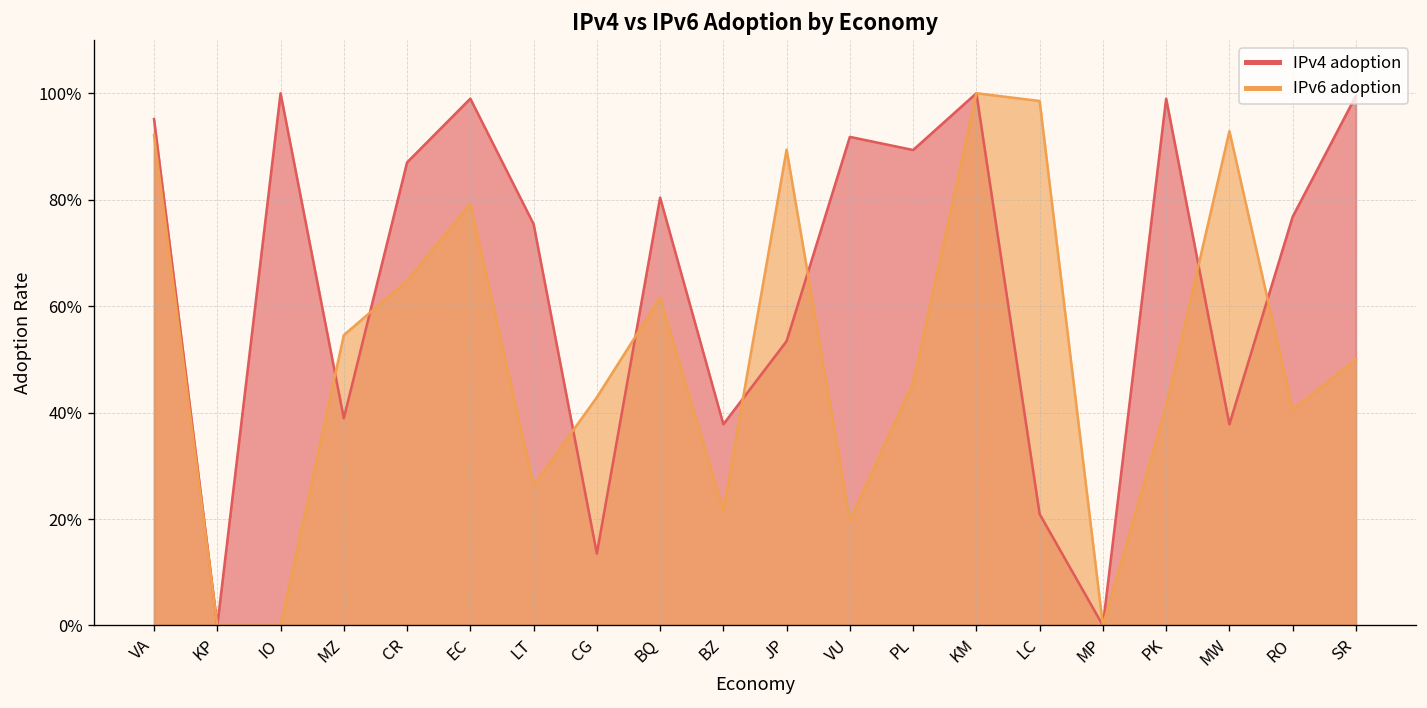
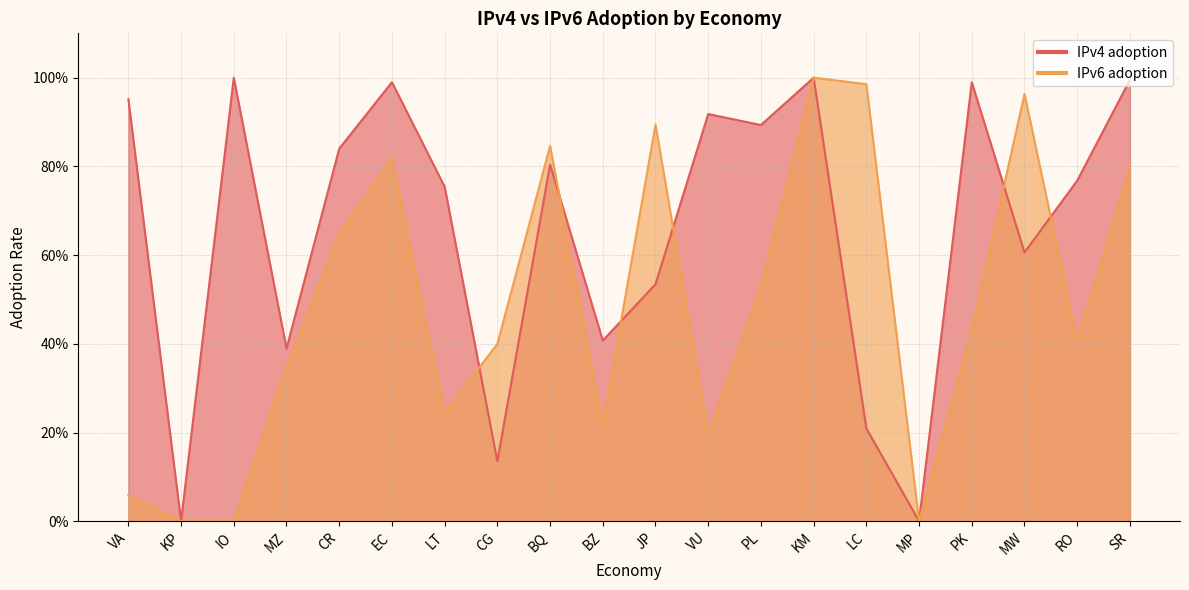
  {
    "IPv4 adoption": {
      "VA": "95%",
      "IO": "100%",
      "MZ": "39%",
-     "CR": "87%",
+     "CR": "84%",
      "EC": "99%",
      "LT": "75%",
      "CG": "14%",
      "BQ": "80%",
-     "BZ": "38%",
+     "BZ": "41%",
      "JP": "53%",
      "VU": "92%",
      "PL": "89%",
      "LC": "21%",
      "PK": "99%",
-     "MW": "38%",
+     "MW": "61%",
      "RO": "77%"
    },
    "IPv6 adoption": {
-     "VA": "92%",
+     "VA": "6%",
      "IO": "0%",
-     "MZ": "55%",
+     "MZ": "35%",
      "CR": "65%",
-     "EC": "79%",
-     "LT": "26%",
-     "CG": "43%",
-     "BQ": "62%",
+     "EC": "82%",
+     "LT": "24%",
+     "CG": "40%",
+     "BQ": "85%",
      "BZ": "22%",
      "JP": "89%",
      "VU": "20%",
-     "PL": "46%",
+     "PL": "53%",
      "LC": "99%",
-     "PK": "41%",
-     "MW": "93%",
+     "PK": "43%",
+     "MW": "96%",
      "RO": "41%",
-     "SR": "50%"
+     "SR": "80%"
    }
  }
